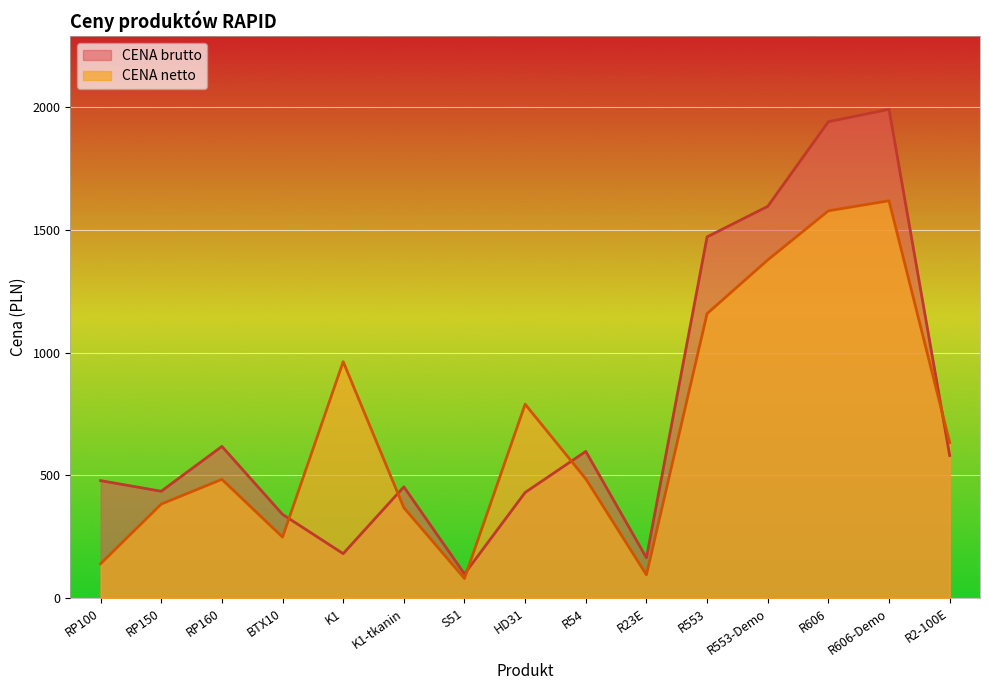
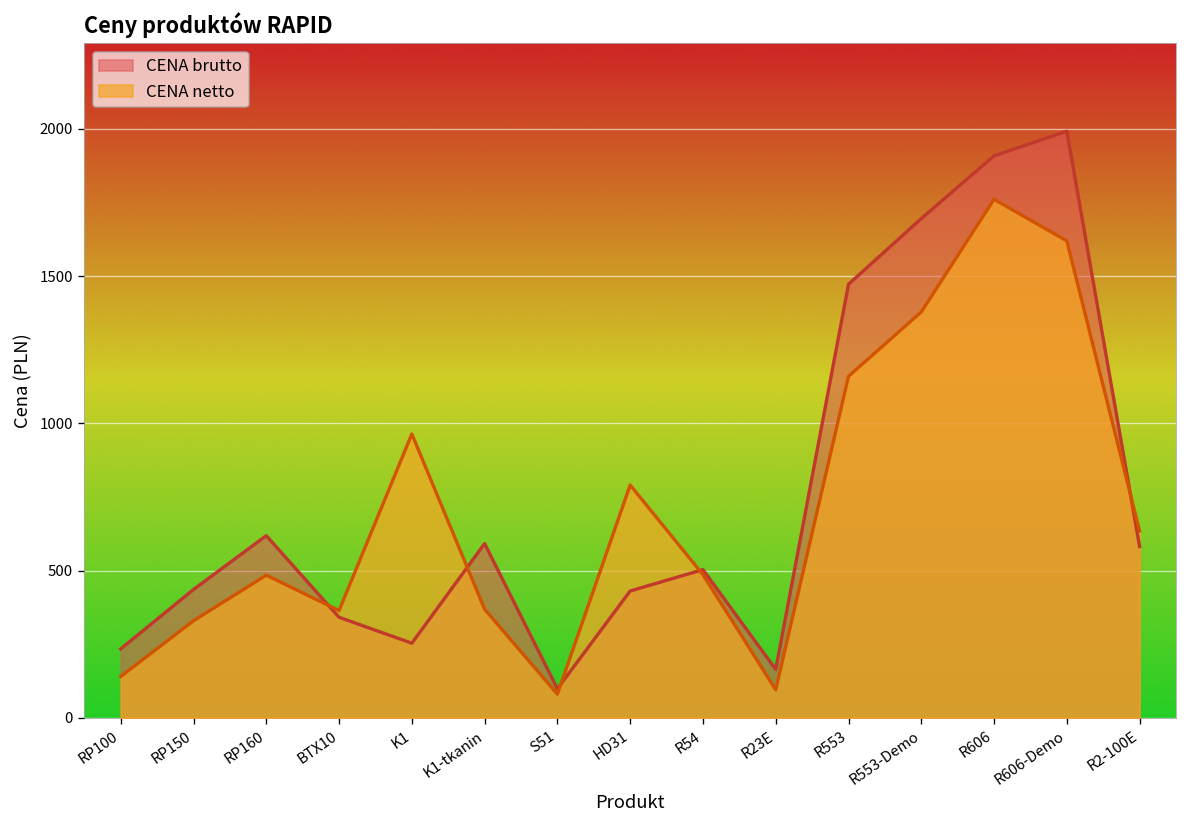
  {
    "CENA brutto": {
-     "RP100": 480,
+     "RP100": 230,
      "RP150": 440,
      "RP160": 620,
      "BTX10": 340,
-     "K1": 180,
-     "K1-tkanin": 450,
+     "K1": 250,
+     "K1-tkanin": 590,
      "S51": 100,
      "HD31": 430,
-     "R54": 600,
+     "R54": 500,
      "R23E": 160,
      "R553": 1470,
-     "R553-Demo": 1600,
-     "R606": 1940,
+     "R553-Demo": 1700,
+     "R606": 1910,
      "R606-Demo": 1990,
      "R2-100E": 580
    },
    "CENA netto": {
      "RP100": 140,
-     "RP150": 380,
+     "RP150": 330,
      "RP160": 480,
-     "BTX10": 250,
+     "BTX10": 360,
      "K1": 960,
      "K1-tkanin": 370,
      "S51": 80,
      "HD31": 790,
      "R54": 490,
      "R23E": 100,
      "R553": 1160,
      "R553-Demo": 1380,
-     "R606": 1580,
+     "R606": 1760,
      "R606-Demo": 1620,
      "R2-100E": 630
    }
  }
